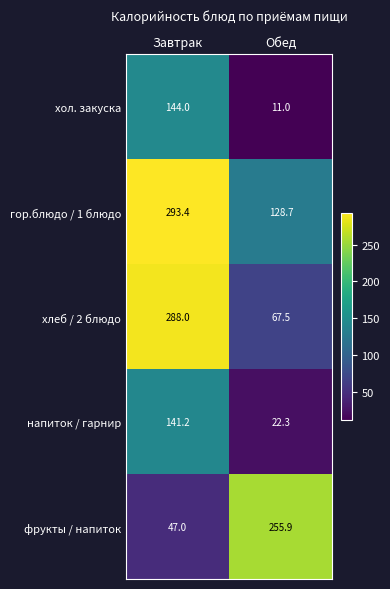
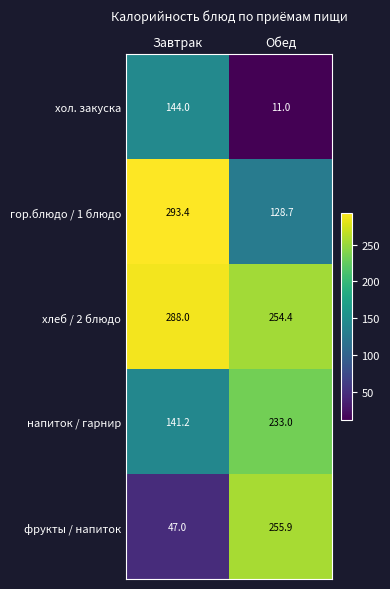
  {
    "хол. закуска": {
      "Завтрак": 144.0,
      "Обед": 11.0
    },
    "гор.блюдо / 1 блюдо": {
      "Завтрак": 293.4,
      "Обед": 128.7
    },
    "хлеб / 2 блюдо": {
      "Завтрак": 288.0,
-     "Обед": 67.5
+     "Обед": 254.4
    },
    "напиток / гарнир": {
      "Завтрак": 141.2,
-     "Обед": 22.3
+     "Обед": 233.0
    },
    "фрукты / напиток": {
      "Завтрак": 47.0,
      "Обед": 255.9
    }
  }
